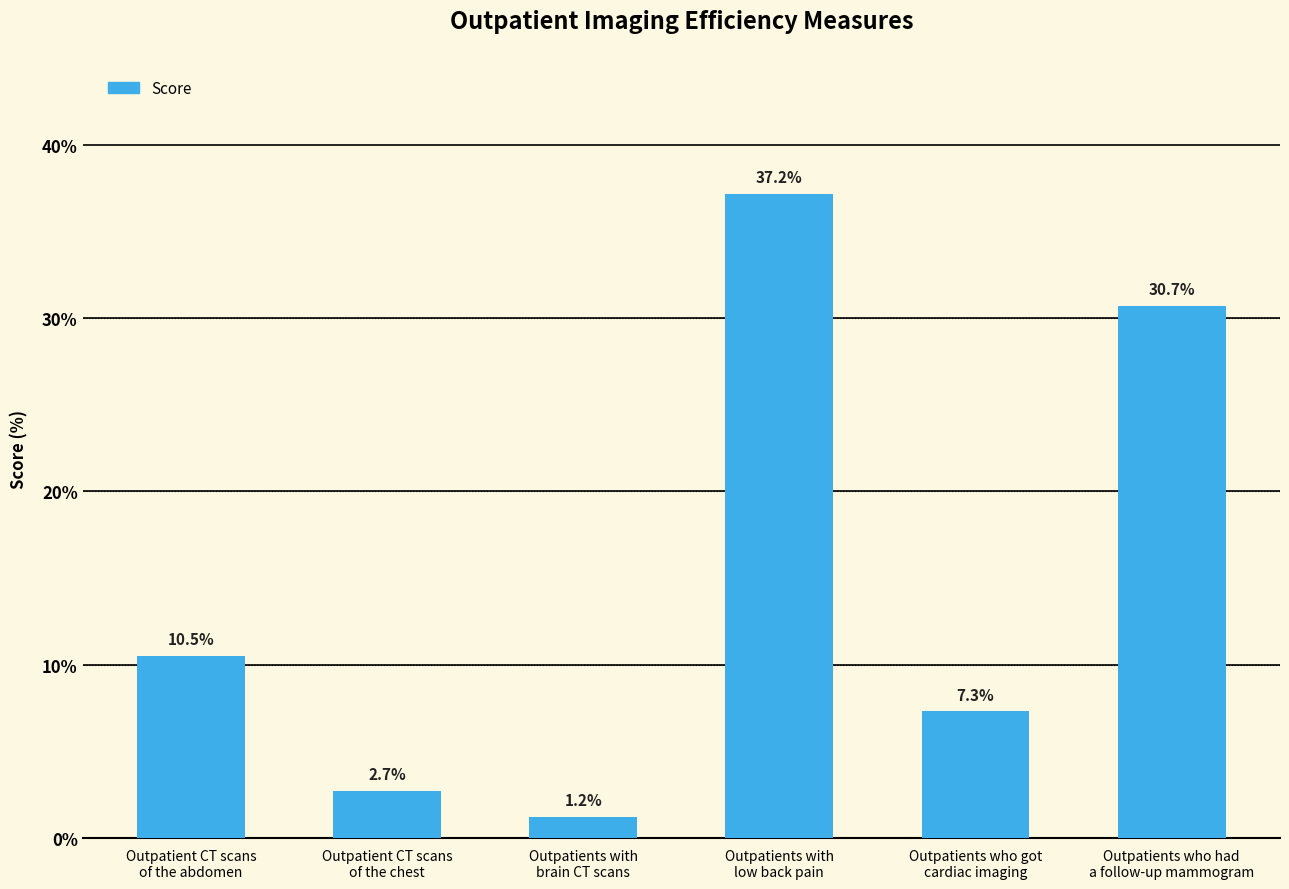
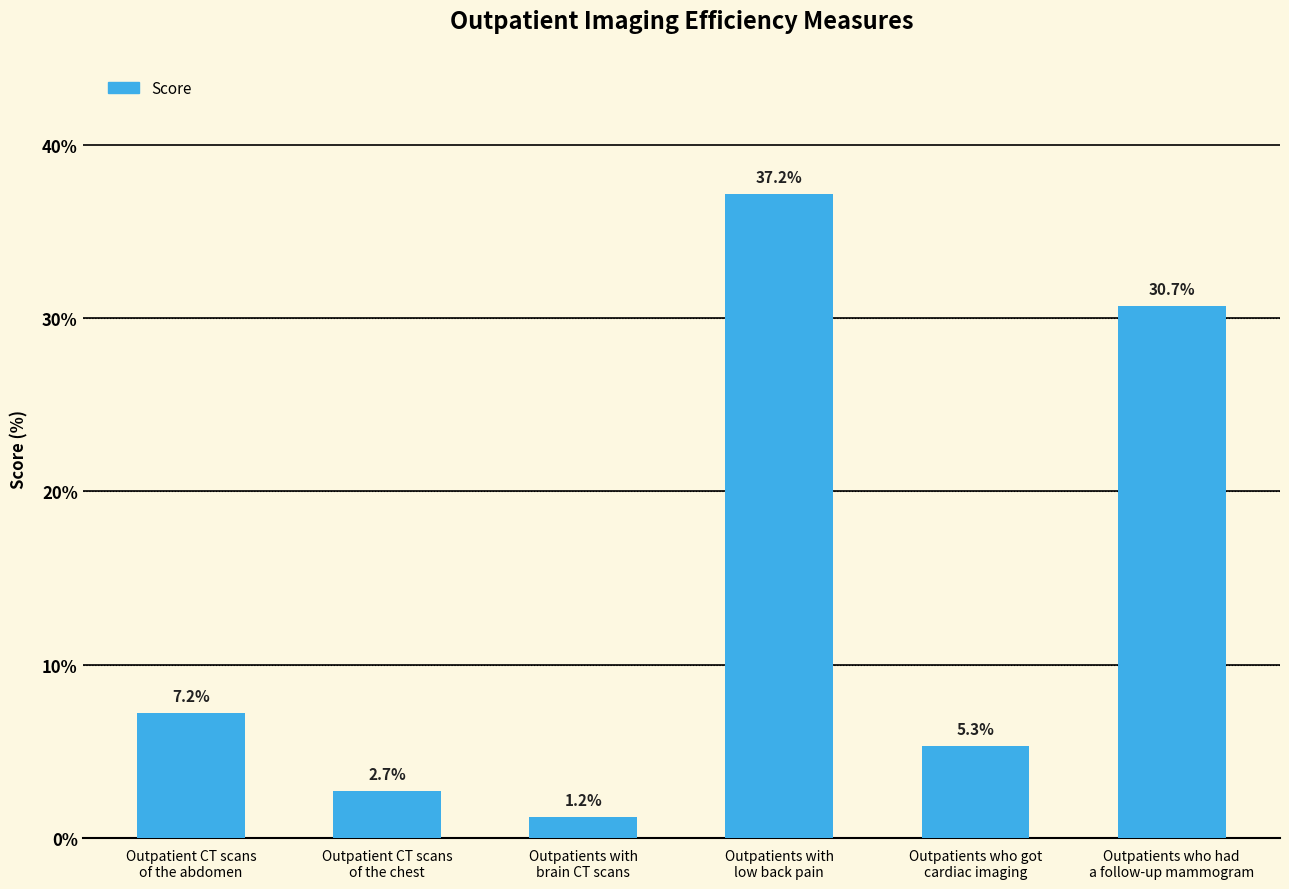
  {
-   "Outpatient CT scans of the abdomen": "10.5%",
+   "Outpatient CT scans of the abdomen": "7.2%",
    "Outpatient CT scans of the chest": "2.7%",
    "Outpatients with brain CT scans": "1.2%",
    "Outpatients with low back pain": "37.2%",
-   "Outpatients who got cardiac imaging": "7.3%",
+   "Outpatients who got cardiac imaging": "5.3%",
    "Outpatients who had a follow-up mammogram": "30.7%"
  }
